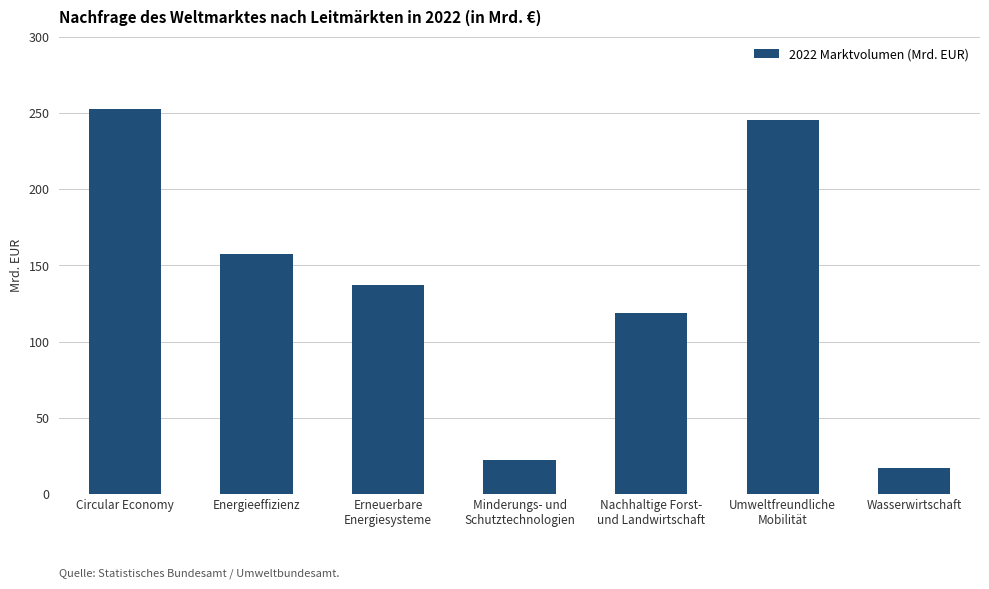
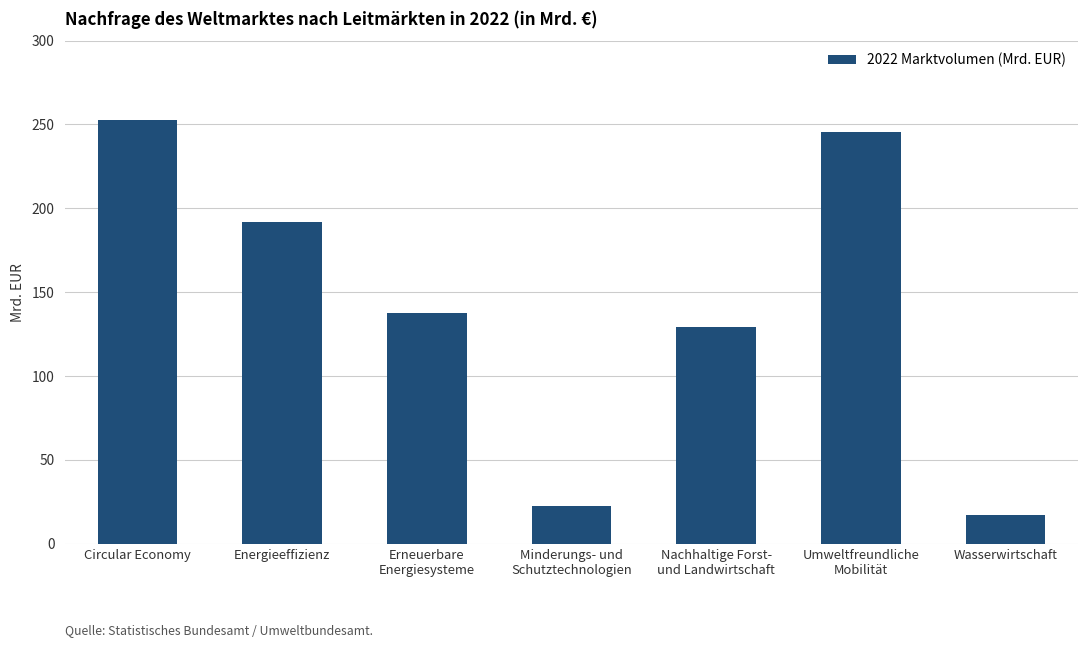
  {
    "Circular Economy": 253,
-   "Energieeffizienz": 158,
+   "Energieeffizienz": 192,
    "Erneuerbare Energiesysteme": 137,
    "Minderungs- und Schutztechnologien": 22,
-   "Nachhaltige Forst- und Landwirtschaft": 119,
+   "Nachhaltige Forst- und Landwirtschaft": 129,
    "Umweltfreundliche Mobilität": 245,
    "Wasserwirtschaft": 17
  }
